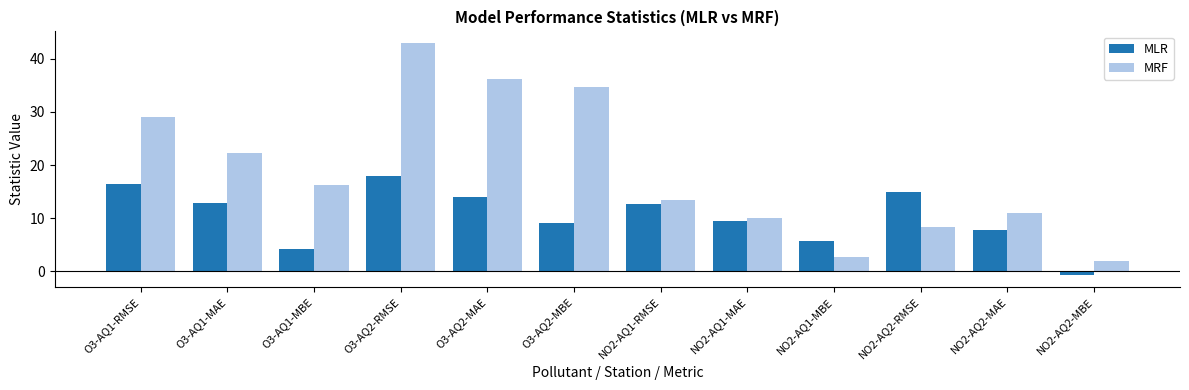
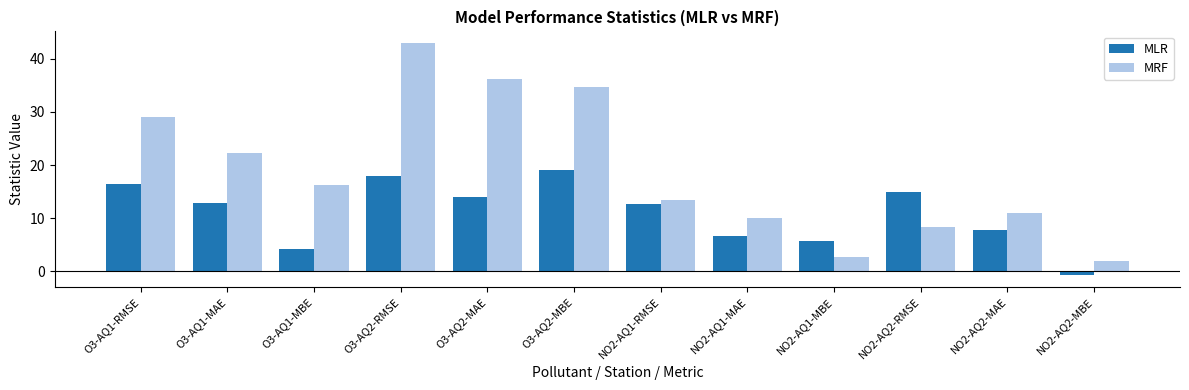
  {
    "MLR": {
      "O3-AQ1-RMSE": 17,
      "O3-AQ1-MAE": 13,
      "O3-AQ1-MBE": 4,
      "O3-AQ2-RMSE": 18,
      "O3-AQ2-MAE": 14,
-     "O3-AQ2-MBE": 9,
+     "O3-AQ2-MBE": 19,
      "NO2-AQ1-RMSE": 13,
-     "NO2-AQ1-MAE": 9,
+     "NO2-AQ1-MAE": 7,
      "NO2-AQ1-MBE": 6,
      "NO2-AQ2-RMSE": 15,
      "NO2-AQ2-MAE": 8,
      "NO2-AQ2-MBE": -1
    },
    "MRF": {
      "O3-AQ1-RMSE": 29,
      "O3-AQ1-MAE": 22,
      "O3-AQ1-MBE": 16,
      "O3-AQ2-RMSE": 43,
      "O3-AQ2-MAE": 36,
      "O3-AQ2-MBE": 35,
      "NO2-AQ1-RMSE": 13,
      "NO2-AQ1-MAE": 10,
      "NO2-AQ1-MBE": 3,
      "NO2-AQ2-RMSE": 8,
      "NO2-AQ2-MAE": 11,
      "NO2-AQ2-MBE": 2
    }
  }
